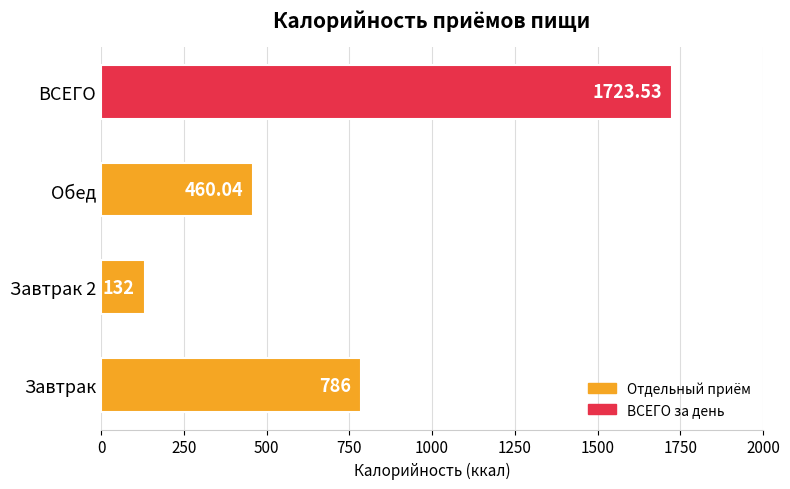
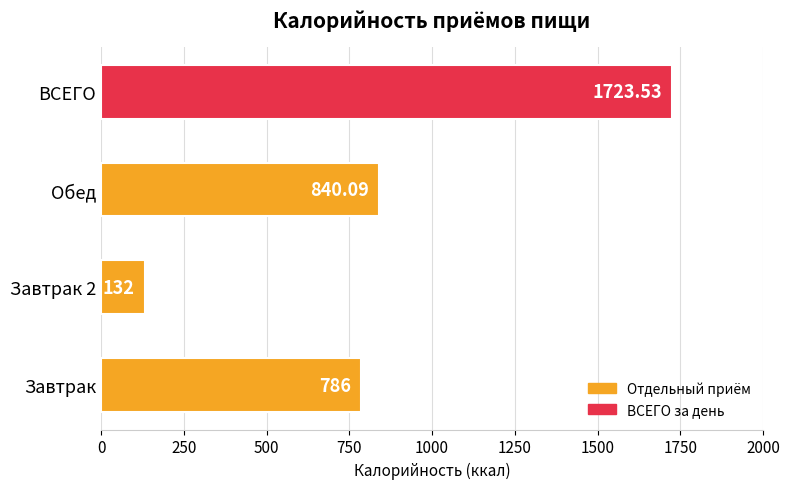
  {
    "ВСЕГО": 1723.53,
-   "Обед": 460.04,
+   "Обед": 840.09,
    "Завтрак 2": 132,
    "Завтрак": 786
  }
